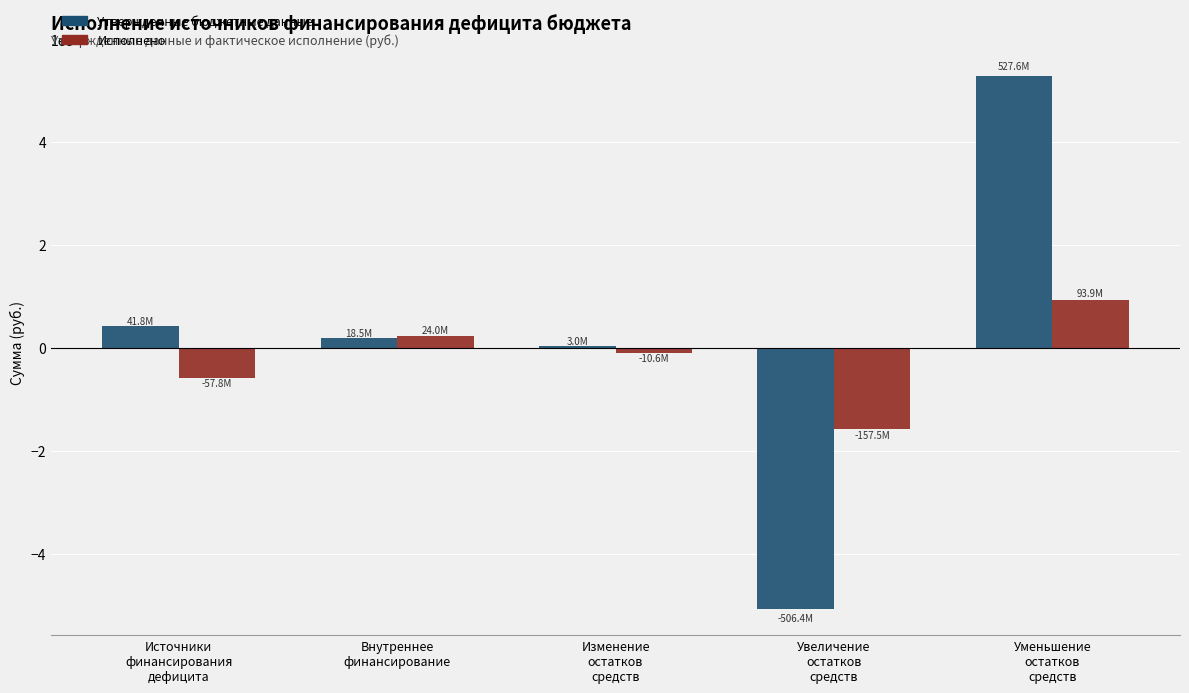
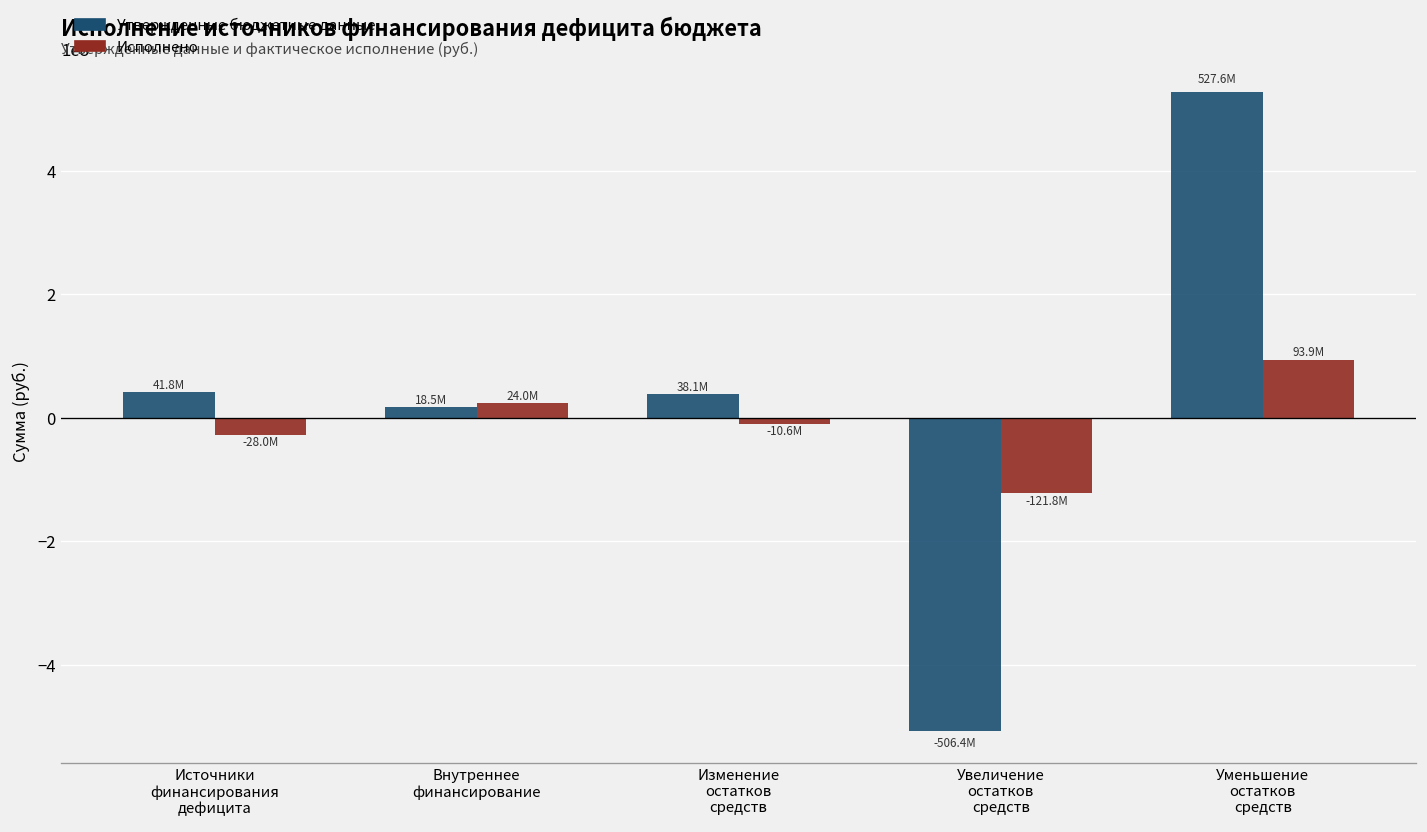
  {
    "Утвержденные бюджетные данные": {
      "Источники финансирования дефицита": "41.8M",
      "Внутреннее финансирование": "18.5M",
-     "Изменение остатков средств": "3.0M",
+     "Изменение остатков средств": "38.1M",
      "Увеличение остатков средств": "-506.4M",
      "Уменьшение остатков средств": "527.6M"
    },
    "Исполнено": {
-     "Источники финансирования дефицита": "-57.8M",
+     "Источники финансирования дефицита": "-28.0M",
      "Внутреннее финансирование": "24.0M",
      "Изменение остатков средств": "-10.6M",
-     "Увеличение остатков средств": "-157.5M",
+     "Увеличение остатков средств": "-121.8M",
      "Уменьшение остатков средств": "93.9M"
    }
  }
